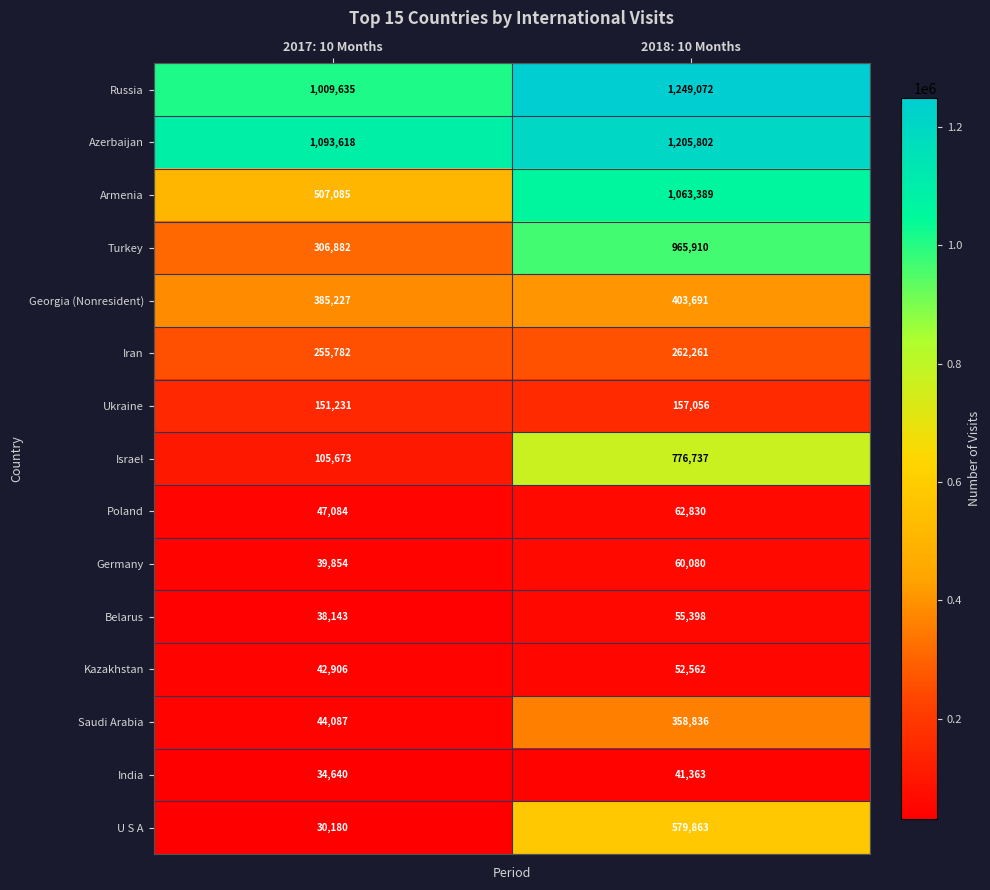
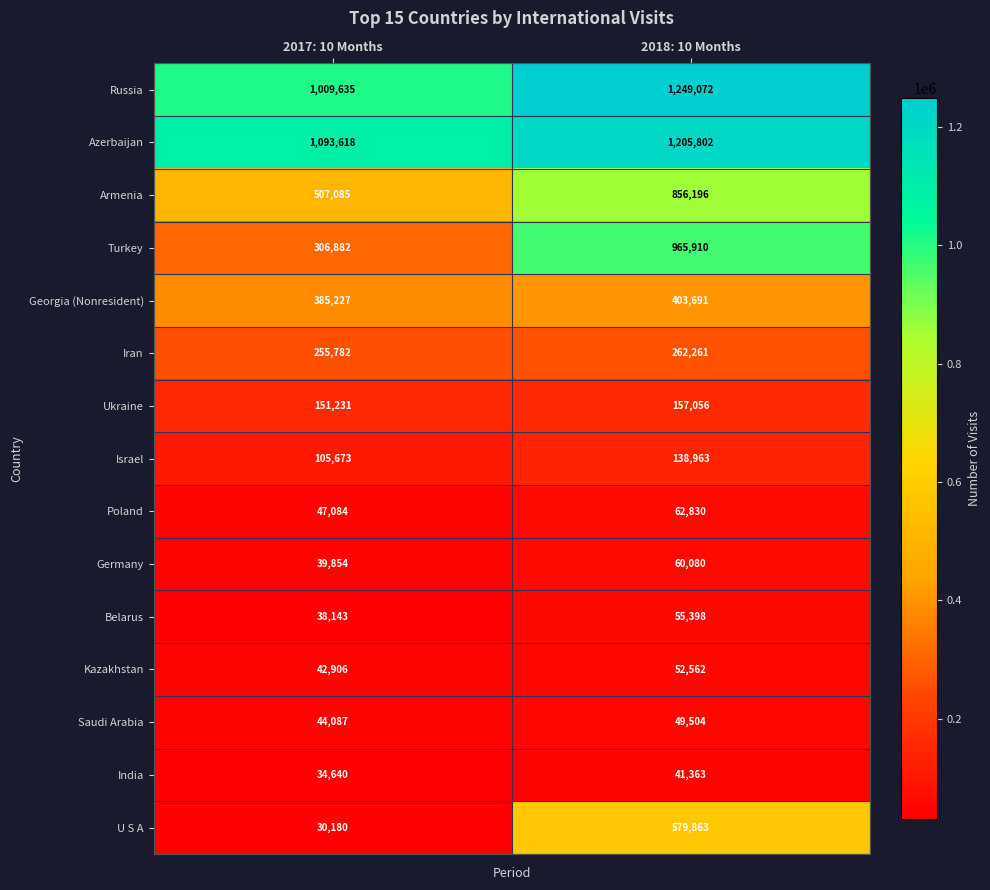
  {
    "Russia": {
      "2017: 10 Months": "1,009,635",
      "2018: 10 Months": "1,249,072"
    },
    "Azerbaijan": {
      "2017: 10 Months": "1,093,618",
      "2018: 10 Months": "1,205,802"
    },
    "Armenia": {
      "2017: 10 Months": "507,085",
-     "2018: 10 Months": "1,063,389"
+     "2018: 10 Months": "856,196"
    },
    "Turkey": {
      "2017: 10 Months": "306,882",
      "2018: 10 Months": "965,910"
    },
    "Georgia (Nonresident)": {
      "2017: 10 Months": "385,227",
      "2018: 10 Months": "403,691"
    },
    "Iran": {
      "2017: 10 Months": "255,782",
      "2018: 10 Months": "262,261"
    },
    "Ukraine": {
      "2017: 10 Months": "151,231",
      "2018: 10 Months": "157,056"
    },
    "Israel": {
      "2017: 10 Months": "105,673",
-     "2018: 10 Months": "776,737"
+     "2018: 10 Months": "138,963"
    },
    "Poland": {
      "2017: 10 Months": "47,084",
      "2018: 10 Months": "62,830"
    },
    "Germany": {
      "2017: 10 Months": "39,854",
      "2018: 10 Months": "60,080"
    },
    "Belarus": {
      "2017: 10 Months": "38,143",
      "2018: 10 Months": "55,398"
    },
    "Kazakhstan": {
      "2017: 10 Months": "42,906",
      "2018: 10 Months": "52,562"
    },
    "Saudi Arabia": {
      "2017: 10 Months": "44,087",
-     "2018: 10 Months": "358,836"
+     "2018: 10 Months": "49,504"
    },
    "India": {
      "2017: 10 Months": "34,640",
      "2018: 10 Months": "41,363"
    },
    "U S A": {
      "2017: 10 Months": "30,180",
      "2018: 10 Months": "579,863"
    }
  }
